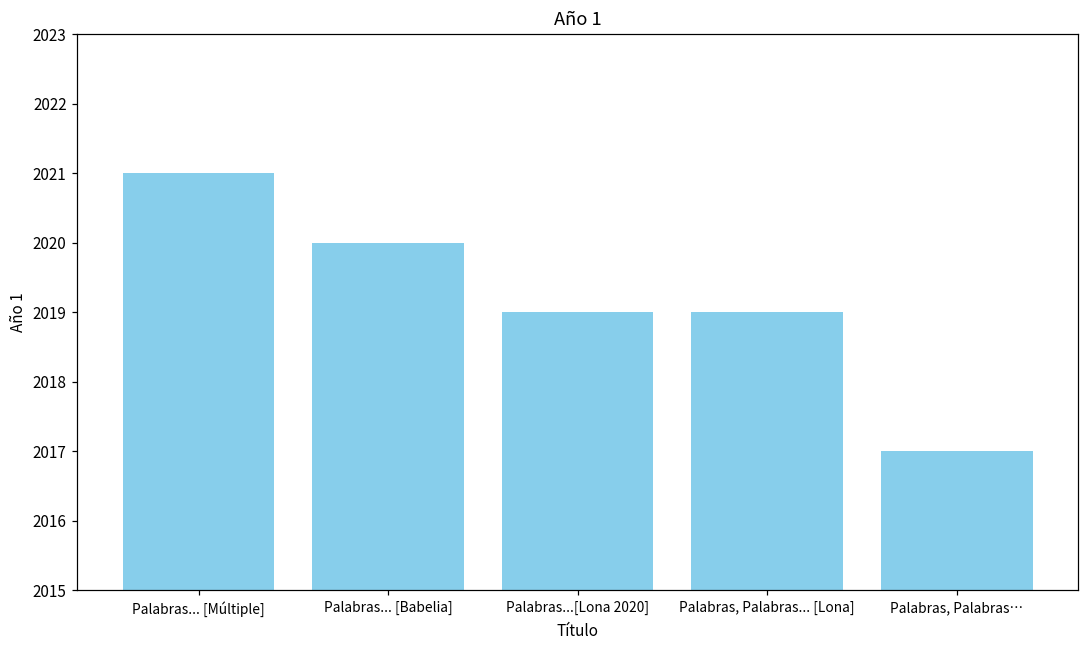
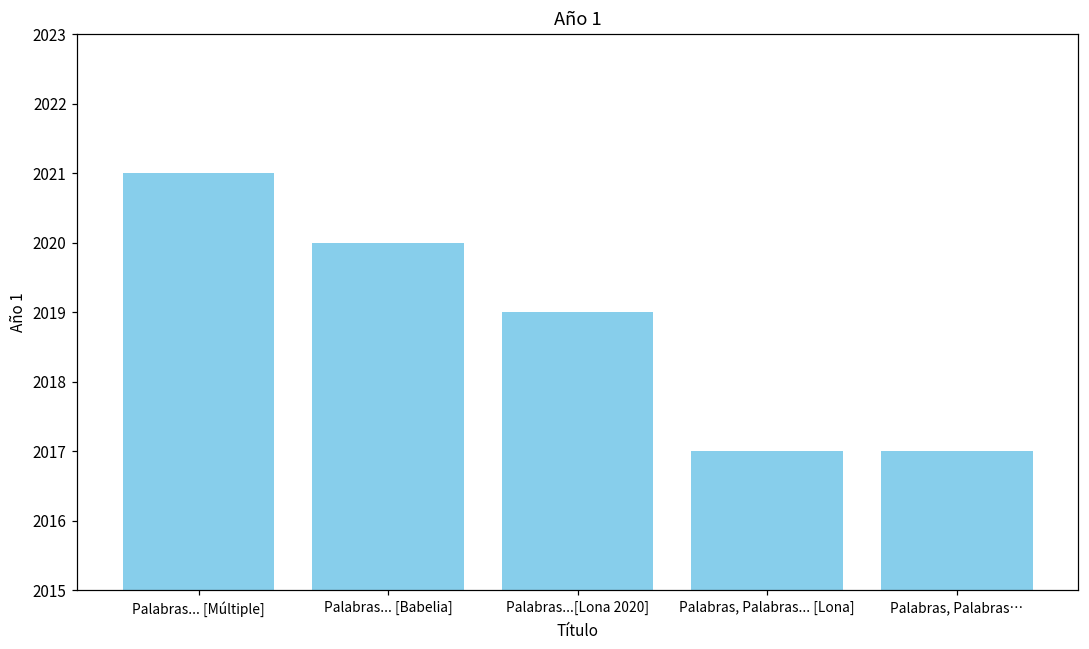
  {
    "Palabras... [Múltiple]": 2021,
    "Palabras... [Babelia]": 2020,
    "Palabras...[Lona 2020]": 2019,
-   "Palabras, Palabras... [Lona]": 2019,
+   "Palabras, Palabras... [Lona]": 2017,
    "Palabras, Palabras…": 2017
  }
